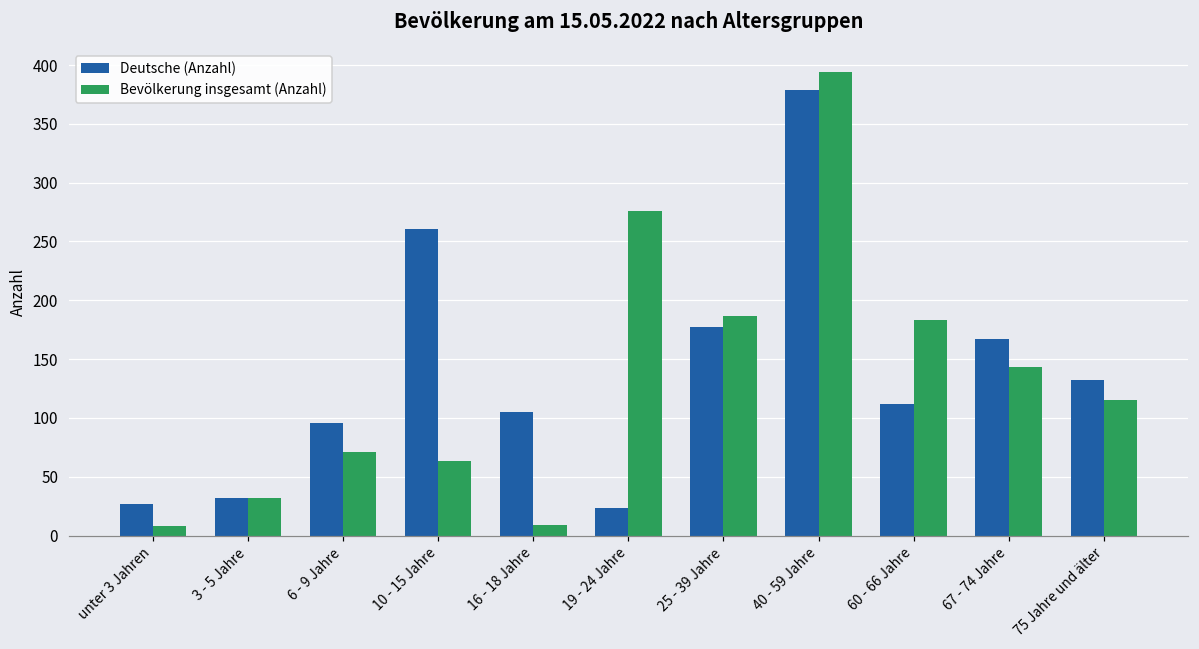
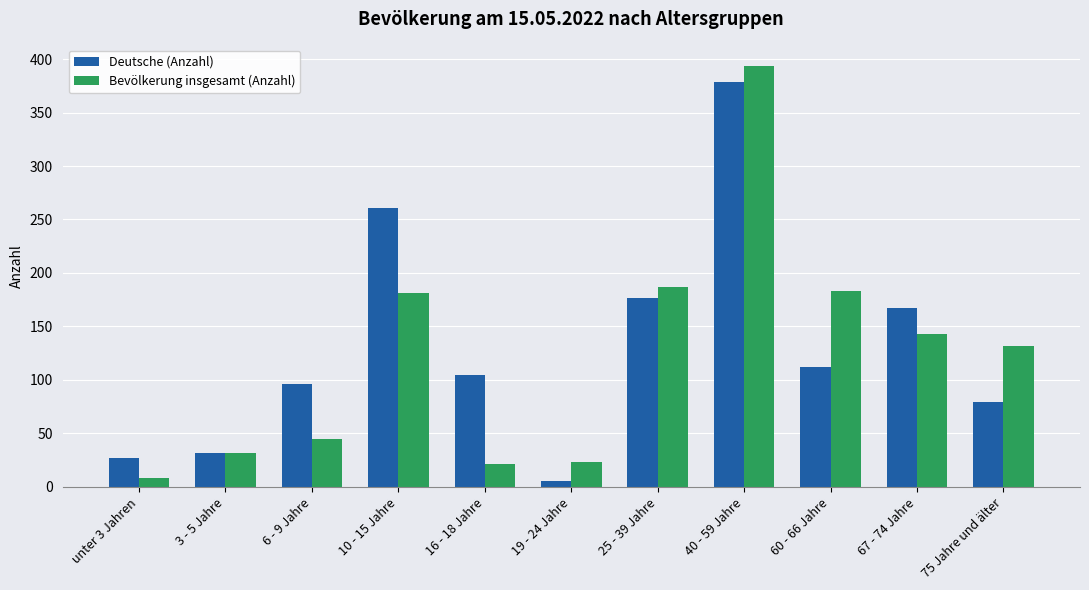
  {
    "Deutsche (Anzahl)": {
      "unter 3 Jahren": 27,
      "3 - 5 Jahre": 32,
      "6 - 9 Jahre": 96,
      "10 - 15 Jahre": 261,
      "16 - 18 Jahre": 105,
-     "19 - 24 Jahre": 23,
+     "19 - 24 Jahre": 5,
      "25 - 39 Jahre": 177,
      "40 - 59 Jahre": 379,
      "60 - 66 Jahre": 112,
      "67 - 74 Jahre": 167,
-     "75 Jahre und älter": 132
+     "75 Jahre und älter": 79
    },
    "Bevölkerung insgesamt (Anzahl)": {
      "unter 3 Jahren": 8,
      "3 - 5 Jahre": 32,
-     "6 - 9 Jahre": 71,
-     "10 - 15 Jahre": 63,
-     "16 - 18 Jahre": 9,
-     "19 - 24 Jahre": 276,
+     "6 - 9 Jahre": 45,
+     "10 - 15 Jahre": 181,
+     "16 - 18 Jahre": 21,
+     "19 - 24 Jahre": 23,
      "25 - 39 Jahre": 187,
      "40 - 59 Jahre": 394,
      "60 - 66 Jahre": 183,
      "67 - 74 Jahre": 143,
-     "75 Jahre und älter": 115
+     "75 Jahre und älter": 132
    }
  }
